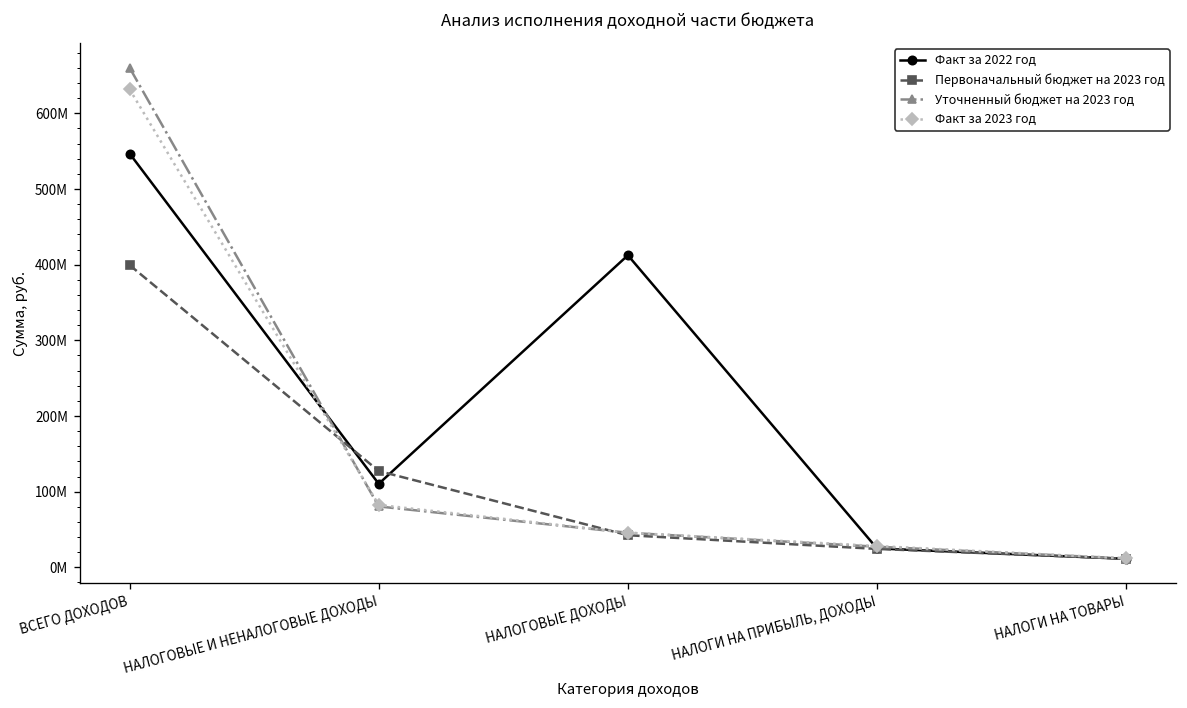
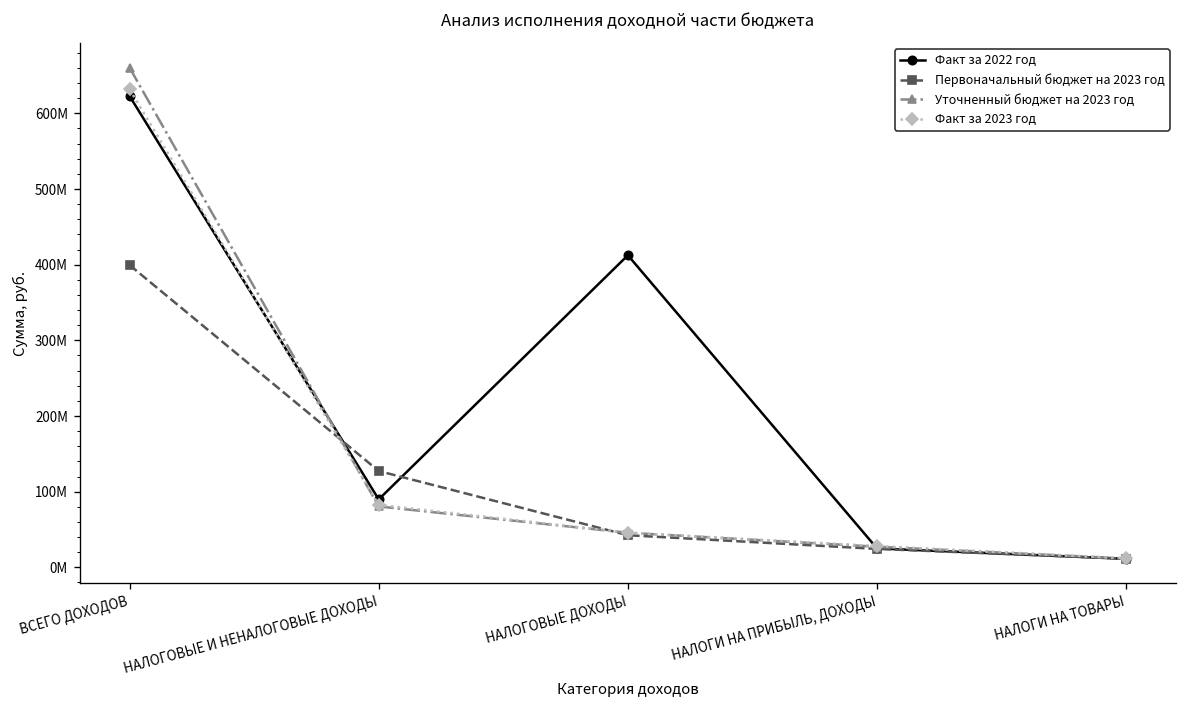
  {
    "Факт за 2022 год": {
-     "ВСЕГО ДОХОДОВ": 550000000,
-     "НАЛОГОВЫЕ И НЕНАЛОГОВЫЕ ДОХОДЫ": 110000000,
+     "ВСЕГО ДОХОДОВ": 620000000,
+     "НАЛОГОВЫЕ И НЕНАЛОГОВЫЕ ДОХОДЫ": 90000000,
      "НАЛОГОВЫЕ ДОХОДЫ": 410000000
    },
    "Первоначальный бюджет на 2023 год": {
      "ВСЕГО ДОХОДОВ": 400000000,
      "НАЛОГОВЫЕ И НЕНАЛОГОВЫЕ ДОХОДЫ": 130000000
    },
    "Уточненный бюджет на 2023 год": {
      "ВСЕГО ДОХОДОВ": 660000000
    },
    "Факт за 2023 год": {
      "ВСЕГО ДОХОДОВ": 630000000
    }
  }
